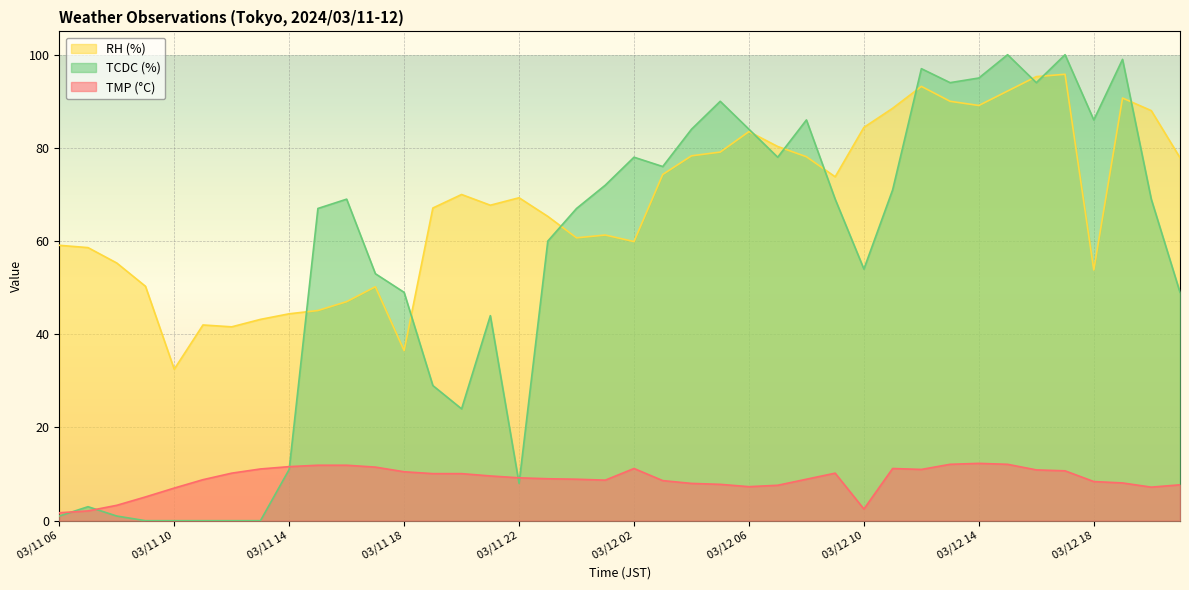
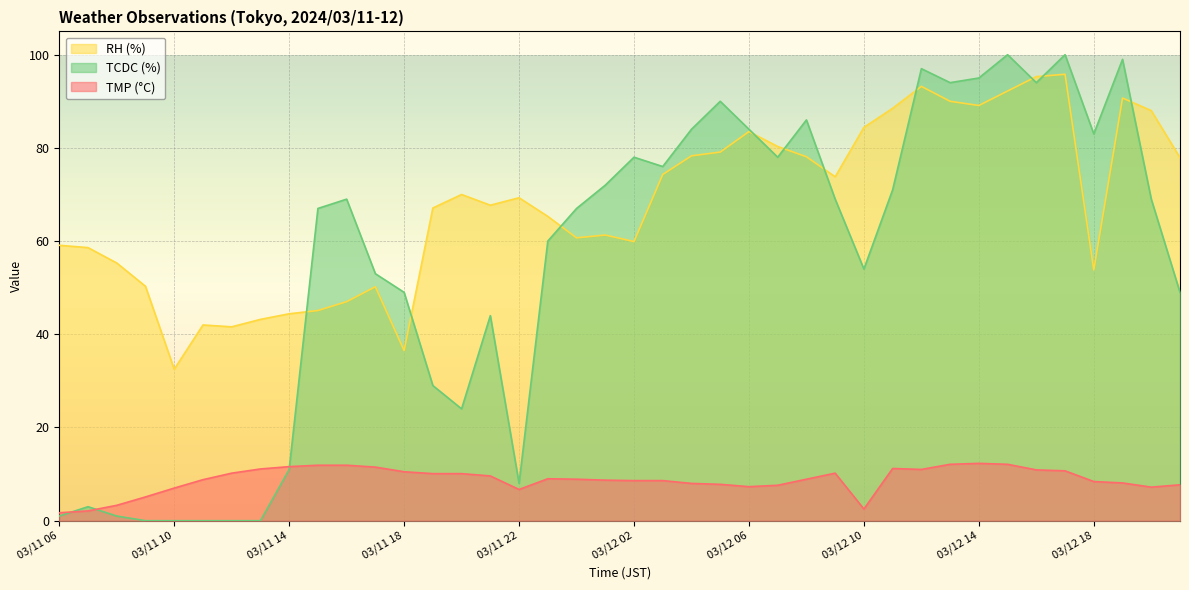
  {
    "RH (%)": {
      "03/11 06": 59,
      "03/11 10": 33,
      "03/11 14": 44,
      "03/11 18": 37,
      "03/11 22": 69,
      "03/12 02": 60,
      "03/12 10": 84,
      "03/12 14": 89,
      "03/12 18": 54
    },
    "TCDC (%)": {
      "03/11 06": 1,
      "03/11 10": 0,
      "03/11 14": 11,
      "03/11 18": 49,
      "03/11 22": 8,
      "03/12 02": 78,
      "03/12 10": 54,
      "03/12 14": 95,
-     "03/12 18": 86
+     "03/12 18": 83
    },
    "TMP (°C)": {
      "03/11 06": 2,
      "03/11 10": 7,
      "03/11 14": 12,
      "03/11 18": 11,
-     "03/11 22": 9,
-     "03/12 02": 11,
+     "03/11 22": 7,
+     "03/12 02": 9,
      "03/12 06": 7,
      "03/12 10": 3,
      "03/12 14": 12,
      "03/12 18": 8
    }
  }
